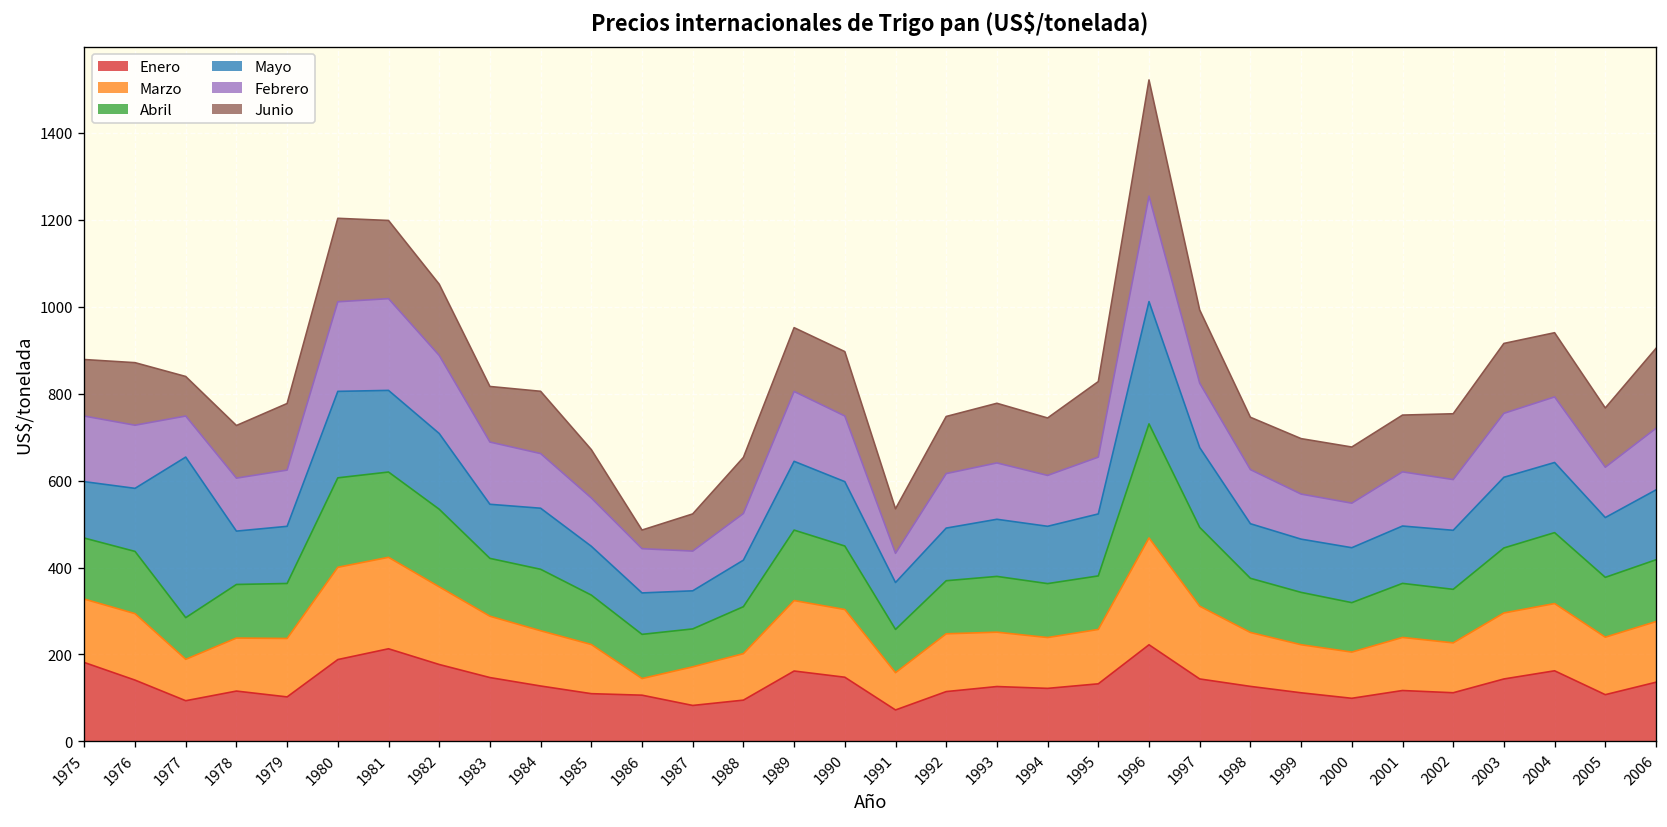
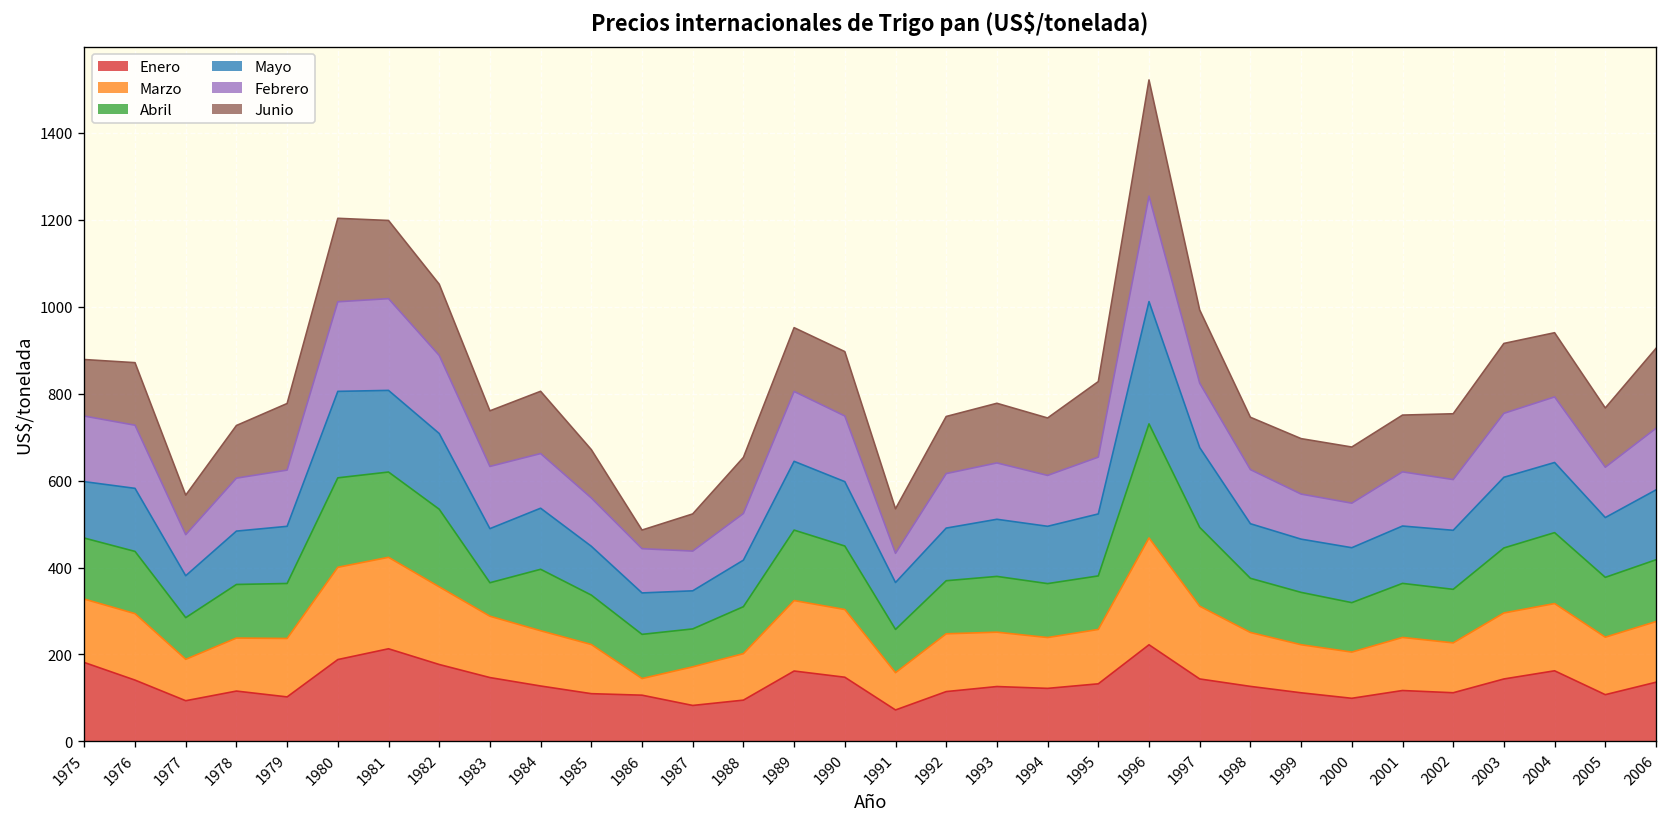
  {
    "Enero": {
      "1975": 180,
      "1976": 140,
      "1977": 90,
      "1978": 120,
      "1979": 100,
      "1980": 190,
      "1981": 210,
      "1982": 180,
      "1983": 150,
      "1984": 130,
      "1985": 110,
      "1986": 110,
      "1987": 80,
      "1988": 100,
      "1989": 160,
      "1990": 150,
      "1991": 70,
      "1992": 110,
      "1993": 130,
      "1994": 120,
      "1995": 130,
      "1996": 220,
      "1997": 140,
      "1998": 130,
      "1999": 110,
      "2000": 100,
      "2001": 120,
      "2002": 110,
      "2003": 140,
      "2004": 160,
      "2005": 110,
      "2006": 140
    },
    "Marzo": {
      "1975": 150,
      "1976": 150,
      "1977": 100,
      "1978": 120,
      "1979": 130,
      "1980": 210,
      "1981": 210,
      "1982": 180,
      "1983": 140,
      "1984": 130,
      "1985": 110,
      "1986": 40,
      "1987": 90,
      "1988": 110,
      "1989": 160,
      "1990": 160,
      "1991": 90,
      "1992": 130,
      "1993": 120,
      "1994": 120,
      "1995": 130,
      "1996": 250,
      "1997": 170,
      "1998": 120,
      "1999": 110,
      "2000": 110,
      "2001": 120,
      "2002": 110,
      "2003": 150,
      "2004": 150,
      "2005": 130,
      "2006": 140
    },
    "Abril": {
      "1975": 140,
      "1976": 140,
      "1977": 100,
      "1978": 120,
      "1979": 130,
      "1980": 210,
      "1981": 200,
      "1982": 180,
-     "1983": 130,
+     "1983": 80,
      "1984": 140,
      "1985": 110,
      "1986": 100,
      "1987": 90,
      "1988": 110,
      "1989": 160,
      "1990": 150,
      "1991": 100,
      "1992": 120,
      "1993": 130,
      "1994": 120,
      "1995": 120,
      "1996": 260,
      "1997": 180,
      "1998": 120,
      "1999": 120,
      "2000": 110,
      "2001": 120,
      "2002": 120,
      "2003": 150,
      "2004": 160,
      "2005": 140,
      "2006": 140
    },
    "Mayo": {
      "1975": 130,
      "1976": 150,
-     "1977": 370,
+     "1977": 100,
      "1978": 120,
      "1979": 130,
      "1980": 200,
      "1981": 190,
      "1982": 170,
      "1983": 120,
      "1984": 140,
      "1985": 110,
      "1986": 100,
      "1987": 90,
      "1988": 110,
      "1989": 160,
      "1990": 150,
      "1991": 110,
      "1992": 120,
      "1993": 130,
      "1994": 130,
      "1995": 140,
      "1996": 280,
      "1997": 180,
      "1998": 130,
      "1999": 120,
      "2000": 130,
      "2001": 130,
      "2002": 140,
      "2003": 160,
      "2004": 160,
      "2005": 140,
      "2006": 160
    },
    "Febrero": {
      "1975": 150,
      "1976": 150,
      "1977": 90,
      "1978": 120,
      "1979": 130,
      "1980": 210,
      "1981": 210,
      "1982": 180,
      "1983": 140,
      "1984": 130,
      "1985": 110,
      "1986": 100,
      "1987": 90,
      "1988": 110,
      "1989": 160,
      "1990": 150,
      "1991": 70,
      "1992": 130,
      "1993": 130,
      "1994": 120,
      "1995": 130,
      "1996": 240,
      "1997": 150,
      "1998": 120,
      "1999": 100,
      "2000": 100,
      "2001": 120,
      "2002": 120,
      "2003": 150,
      "2004": 150,
      "2005": 120,
      "2006": 140
    },
    "Junio": {
      "1975": 130,
      "1976": 140,
      "1977": 90,
      "1978": 120,
      "1979": 150,
      "1980": 190,
      "1981": 180,
      "1982": 160,
      "1983": 130,
      "1984": 140,
      "1985": 110,
      "1986": 40,
      "1987": 90,
      "1988": 130,
      "1989": 150,
      "1990": 150,
      "1991": 100,
      "1992": 130,
      "1993": 140,
      "1994": 130,
      "1995": 170,
      "1996": 270,
      "1997": 170,
      "1998": 120,
      "1999": 130,
      "2000": 130,
      "2001": 130,
      "2002": 150,
      "2003": 160,
      "2004": 150,
      "2005": 140,
      "2006": 180
    }
  }
